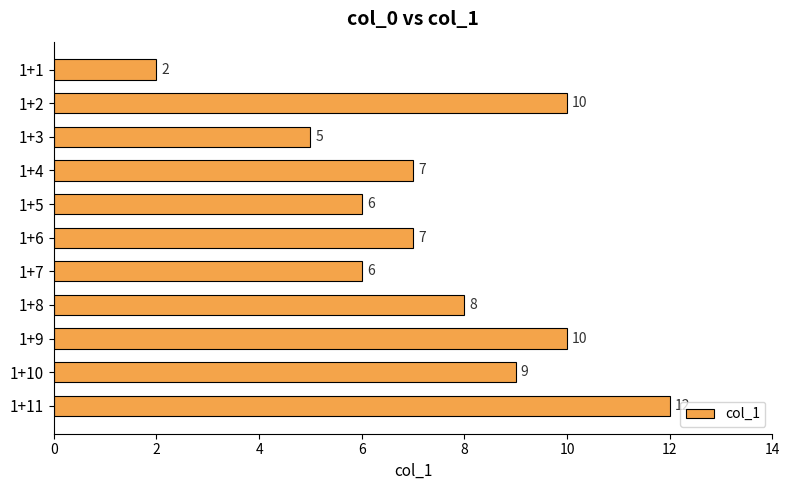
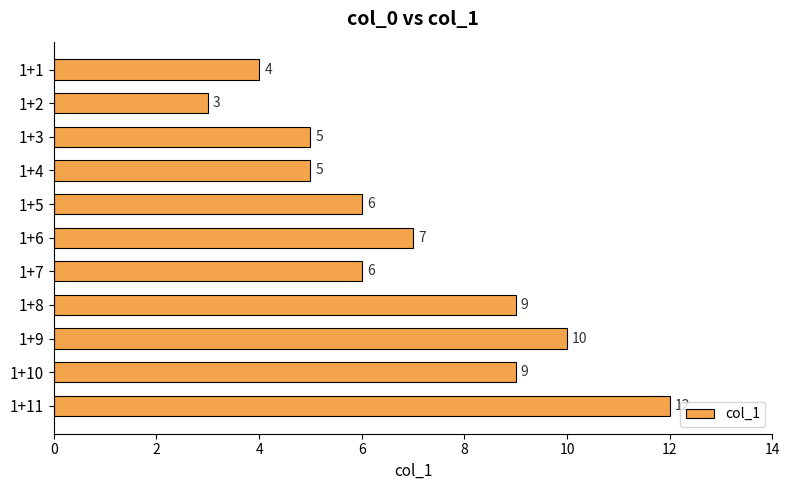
  {
-   "1+1": 2,
-   "1+2": 10,
+   "1+1": 4,
+   "1+2": 3,
    "1+3": 5,
-   "1+4": 7,
+   "1+4": 5,
    "1+5": 6,
    "1+6": 7,
    "1+7": 6,
-   "1+8": 8,
+   "1+8": 9,
    "1+9": 10,
    "1+10": 9
  }
